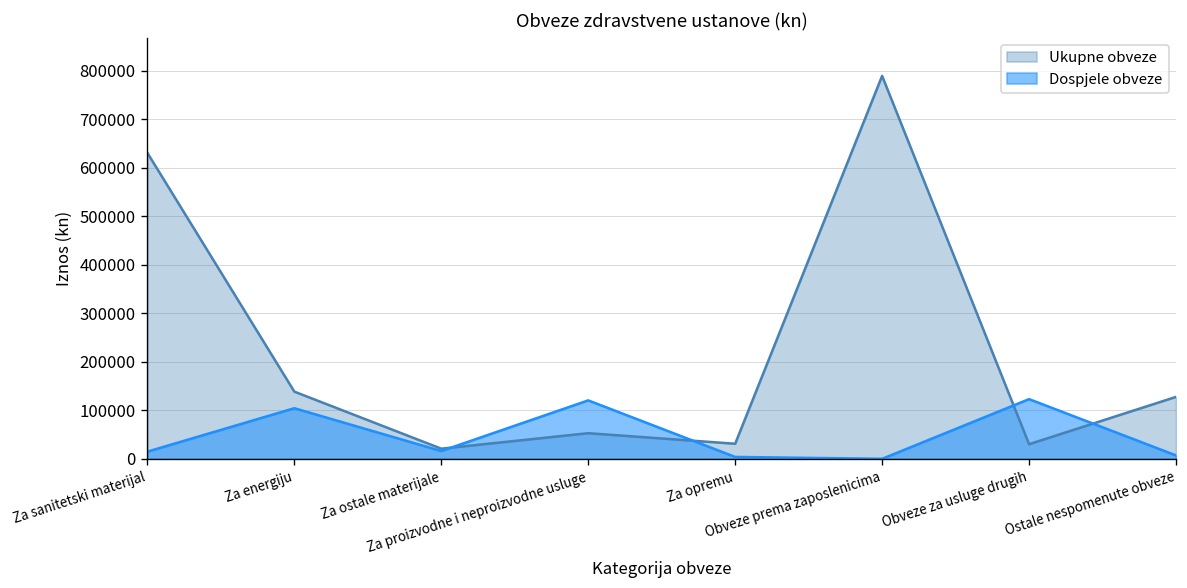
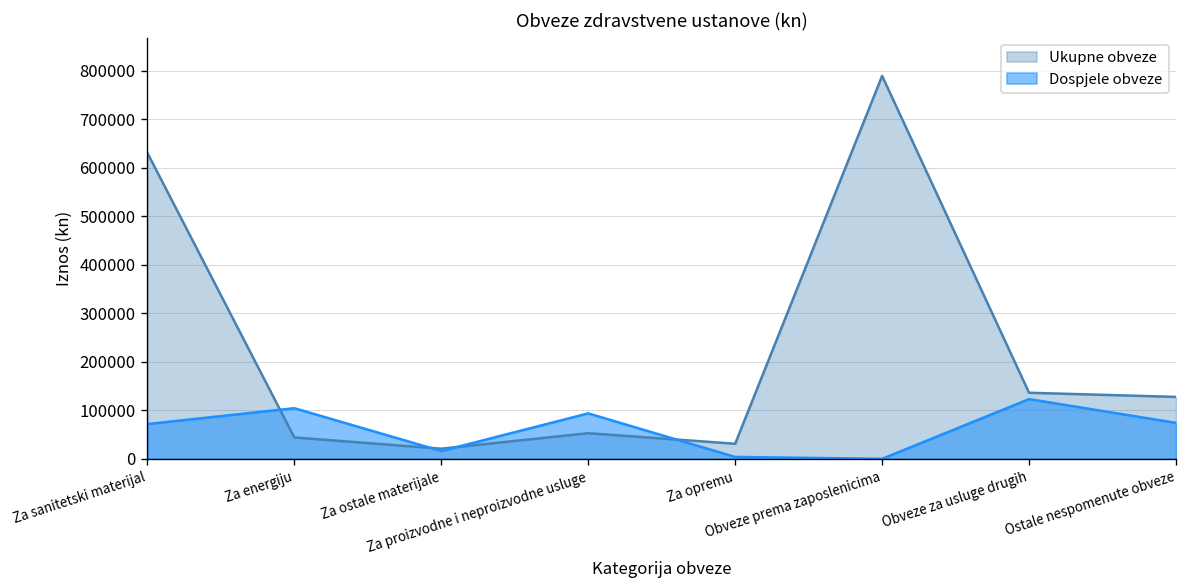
  {
    "Ukupne obveze": {
      "Za sanitetski materijal": 630000,
-     "Za energiju": 140000,
+     "Za energiju": 40000,
      "Za proizvodne i neproizvodne usluge": 50000,
      "Za opremu": 30000,
      "Obveze prema zaposlenicima": 790000,
-     "Obveze za usluge drugih": 30000,
+     "Obveze za usluge drugih": 140000,
      "Ostale nespomenute obveze": 130000
    },
    "Dospjele obveze": {
-     "Za sanitetski materijal": 10000,
+     "Za sanitetski materijal": 70000,
      "Za energiju": 100000,
-     "Za proizvodne i neproizvodne usluge": 120000,
+     "Za proizvodne i neproizvodne usluge": 90000,
      "Za opremu": 0,
      "Obveze prema zaposlenicima": 0,
      "Obveze za usluge drugih": 120000,
-     "Ostale nespomenute obveze": 10000
+     "Ostale nespomenute obveze": 70000
    }
  }
